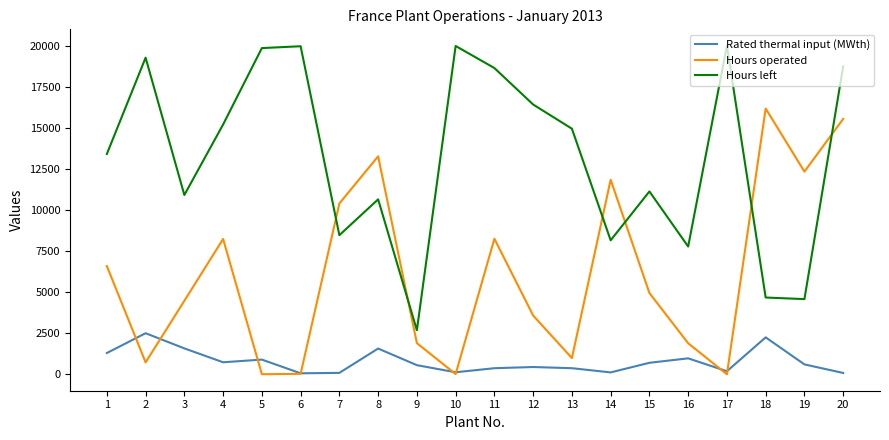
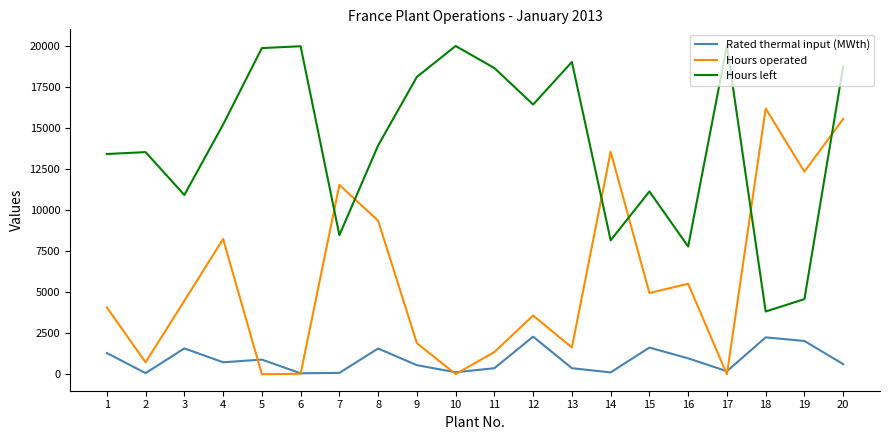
  {
    "Rated thermal input (MWth)": {
      "1": 1300,
-     "2": 2500,
+     "2": 100,
      "3": 1600,
      "4": 700,
      "5": 900,
      "7": 100,
      "8": 1600,
      "9": 600,
      "11": 400,
-     "12": 400,
+     "12": 2300,
      "13": 400,
      "14": 100,
-     "15": 700,
+     "15": 1600,
      "16": 1000,
      "17": 200,
      "18": 2200,
-     "19": 600,
-     "20": 100
+     "19": 2000,
+     "20": 600
    },
    "Hours operated": {
-     "1": 6600,
+     "1": 4100,
      "2": 700,
      "3": 4500,
      "4": 8200,
      "5": 0,
-     "7": 10400,
-     "8": 13300,
+     "7": 11500,
+     "8": 9400,
      "9": 1900,
-     "11": 8300,
+     "11": 1400,
      "12": 3600,
-     "13": 1000,
-     "14": 11800,
+     "13": 1600,
+     "14": 13600,
      "15": 4900,
-     "16": 1900,
+     "16": 5500,
      "17": 0,
      "18": 16200,
      "19": 12300,
      "20": 15500
    },
    "Hours left": {
      "1": 13400,
-     "2": 19300,
+     "2": 13500,
      "3": 10900,
      "4": 15200,
      "5": 19900,
      "6": 20000,
      "7": 8500,
-     "8": 10700,
-     "9": 2700,
+     "8": 13900,
+     "9": 18100,
      "10": 20000,
      "11": 18600,
      "12": 16400,
-     "13": 15000,
+     "13": 19000,
      "14": 8200,
      "15": 11100,
      "16": 7800,
-     "18": 4700,
+     "18": 3800,
      "19": 4600
    }
  }
